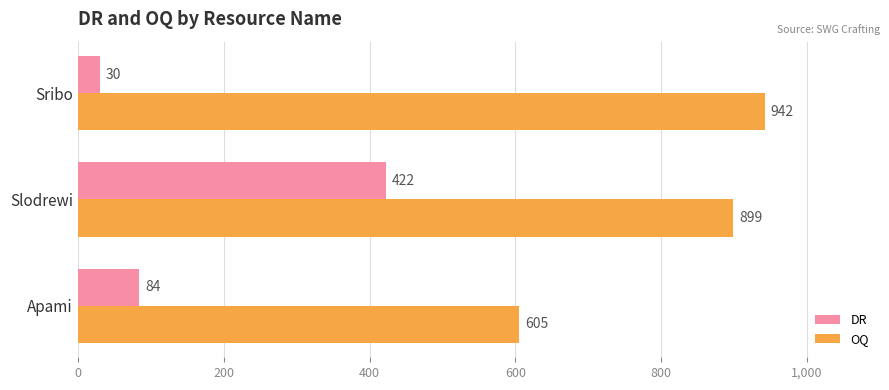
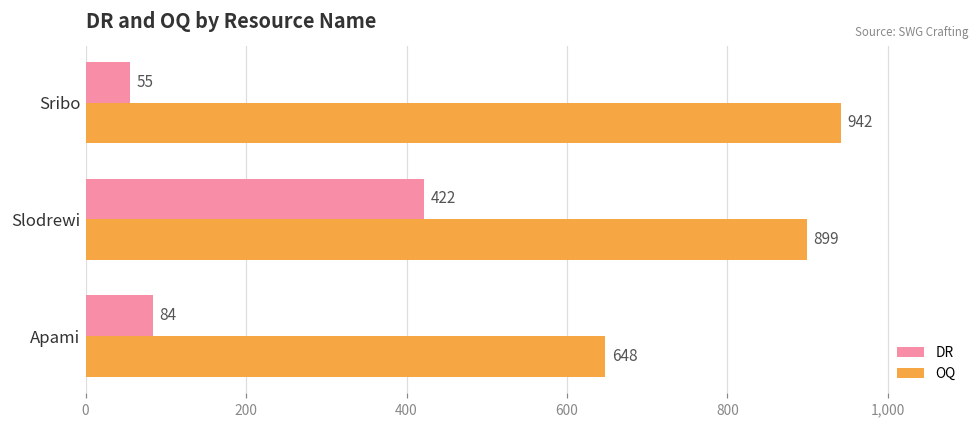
  {
    "DR": {
-     "Sribo": 30,
+     "Sribo": 55,
      "Slodrewi": 422,
      "Apami": 84
    },
    "OQ": {
      "Sribo": 942,
      "Slodrewi": 899,
-     "Apami": 605
+     "Apami": 648
    }
  }
